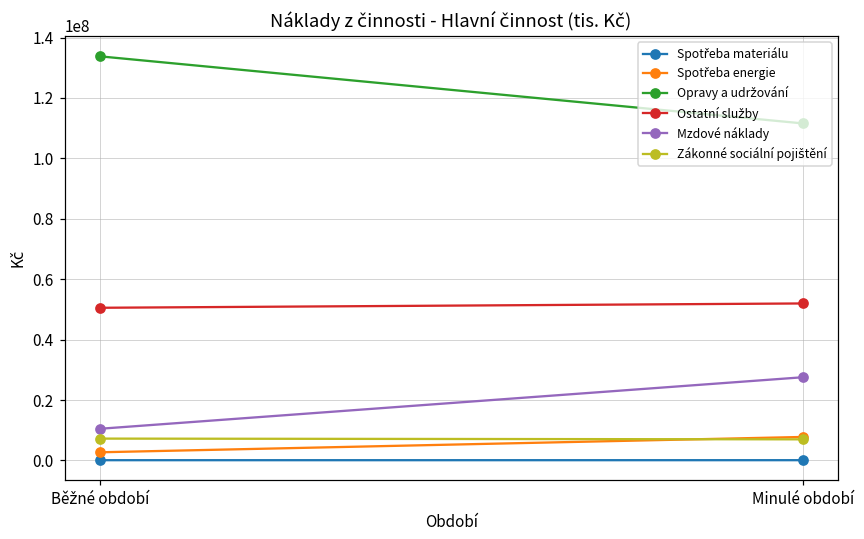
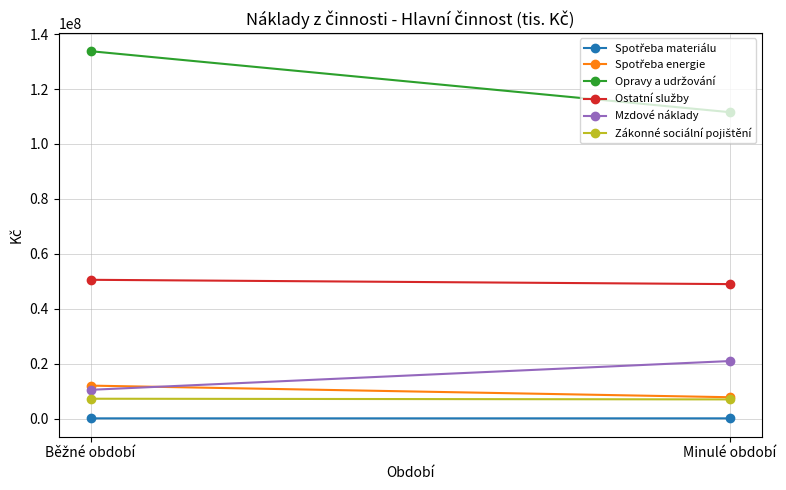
  {
    "Spotřeba materiálu": {
      "Běžné období": 0,
      "Minulé období": 0
    },
    "Spotřeba energie": {
-     "Běžné období": 3000000
+     "Běžné období": 12000000
    },
    "Opravy a udržování": {
      "Běžné období": 134000000
    },
    "Ostatní služby": {
      "Běžné období": 51000000,
-     "Minulé období": 52000000
+     "Minulé období": 49000000
    },
    "Mzdové náklady": {
      "Běžné období": 10000000,
-     "Minulé období": 28000000
+     "Minulé období": 21000000
    },
    "Zákonné sociální pojištění": {
      "Běžné období": 7000000
    }
  }
